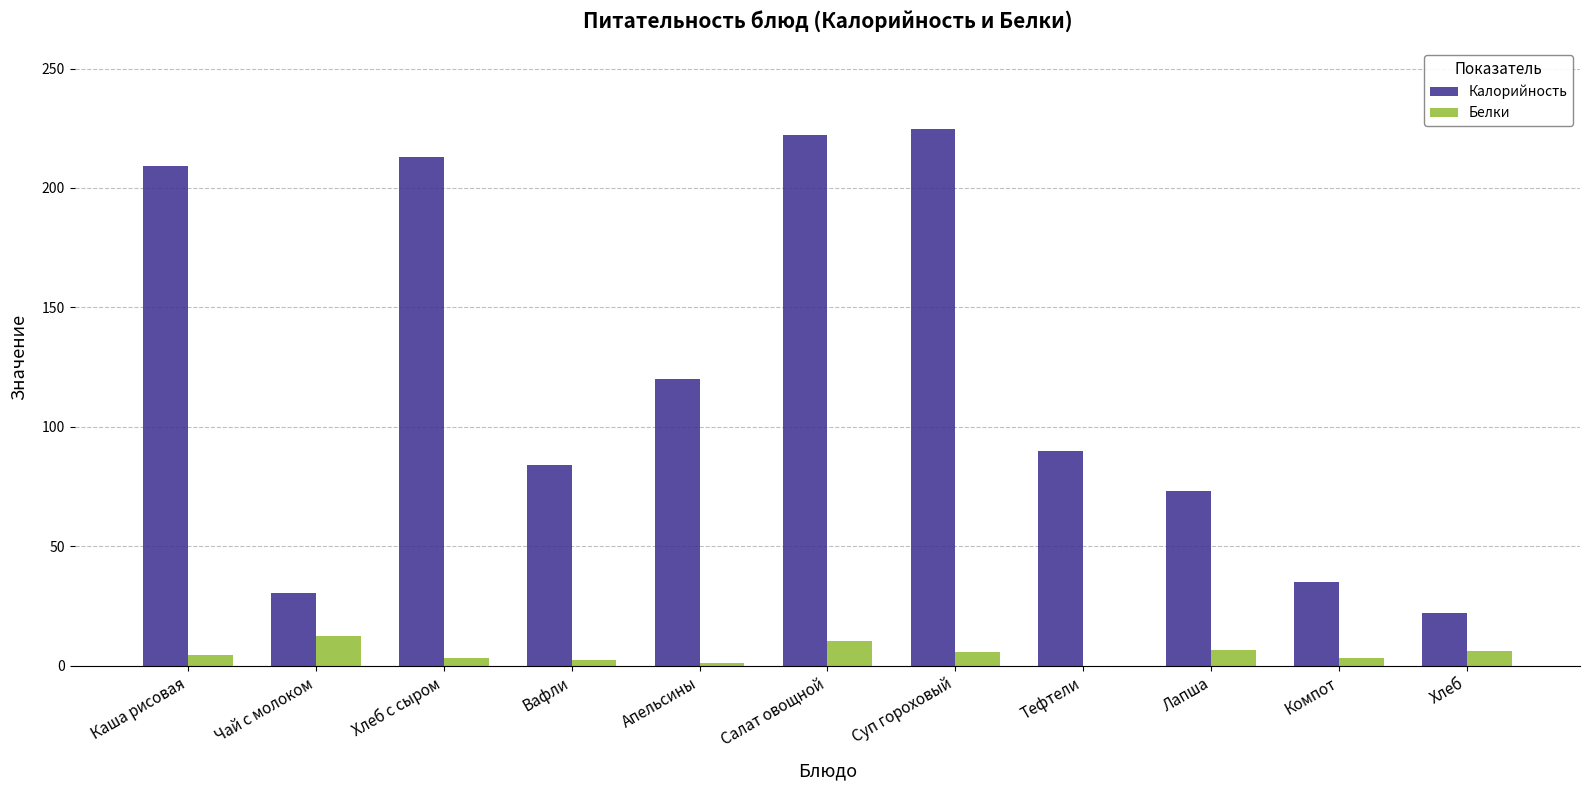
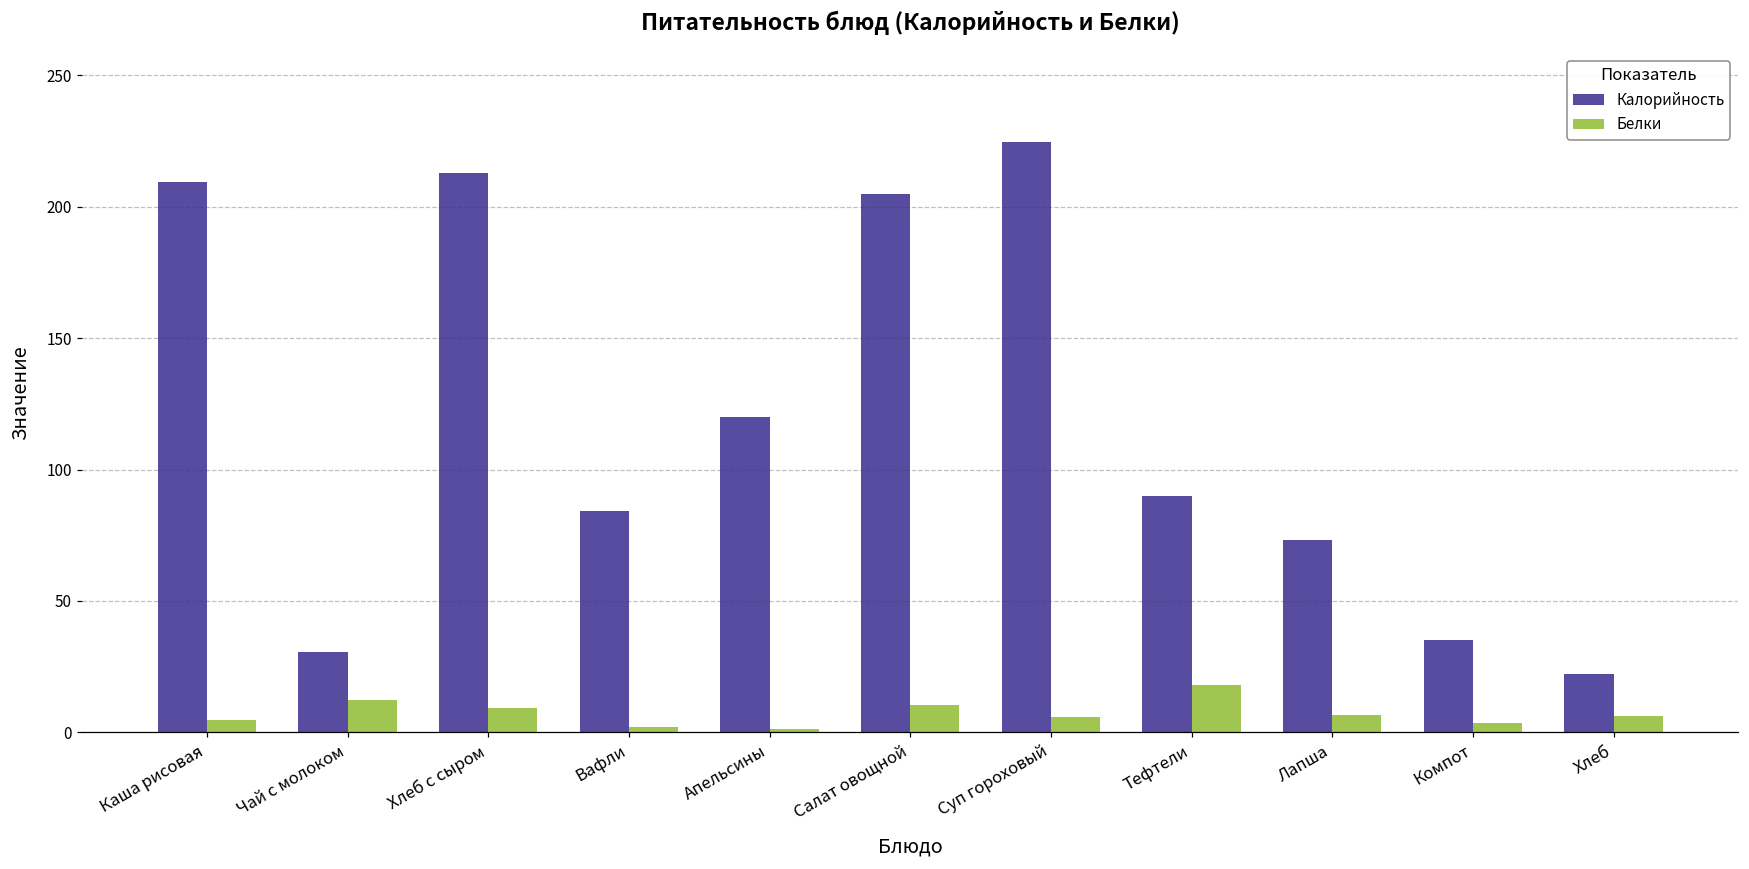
  {
    "Калорийность": {
      "Каша рисовая": 209,
      "Чай с молоком": 30,
      "Хлеб с сыром": 213,
      "Вафли": 84,
      "Апельсины": 120,
-     "Салат овощной": 222,
+     "Салат овощной": 205,
      "Суп гороховый": 225,
      "Тефтели": 90,
      "Лапша": 73,
      "Компот": 35,
      "Хлеб": 22
    },
    "Белки": {
      "Каша рисовая": 5,
      "Чай с молоком": 12,
-     "Хлеб с сыром": 3,
+     "Хлеб с сыром": 9,
      "Вафли": 2,
      "Апельсины": 1,
      "Салат овощной": 11,
      "Суп гороховый": 6,
-     "Тефтели": 0,
+     "Тефтели": 18,
      "Лапша": 7,
      "Компот": 3,
      "Хлеб": 6
    }
  }
